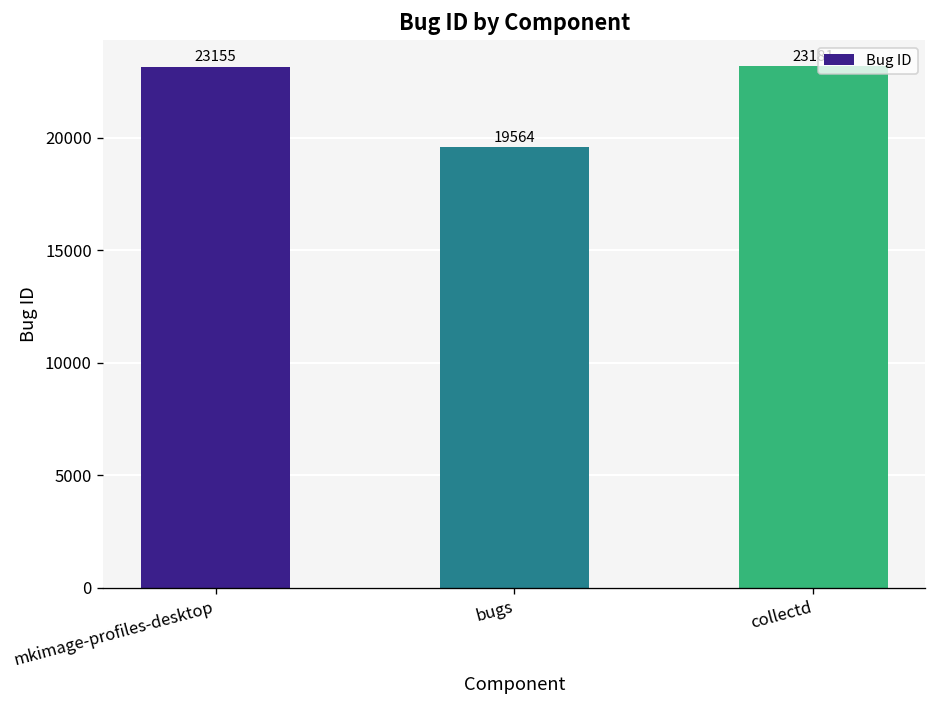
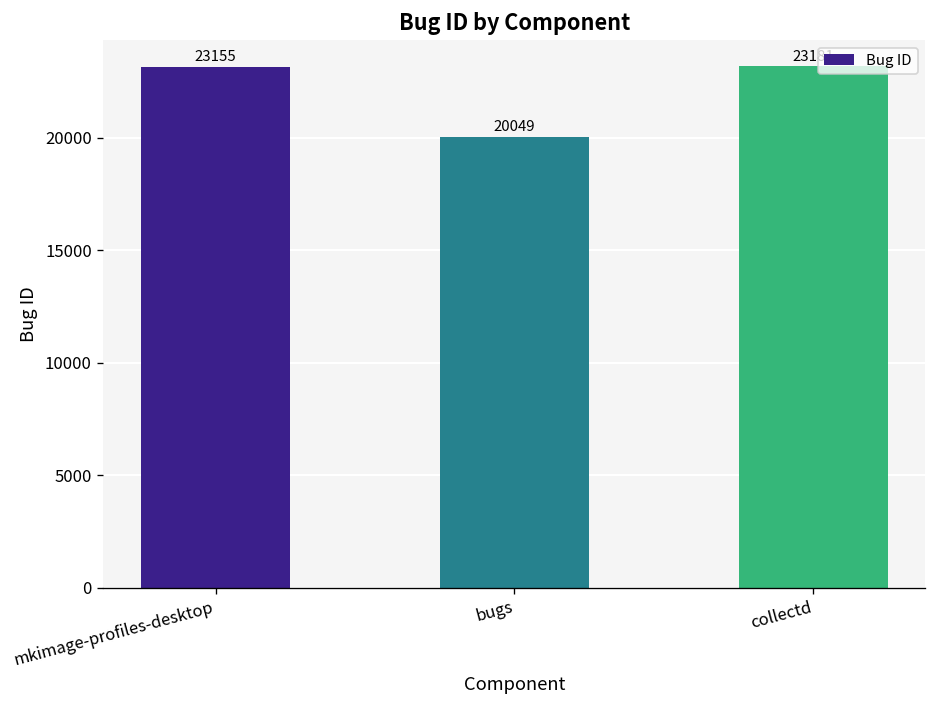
  {
    "mkimage-profiles-desktop": 23155,
-   "bugs": 19564
+   "bugs": 20049
  }
